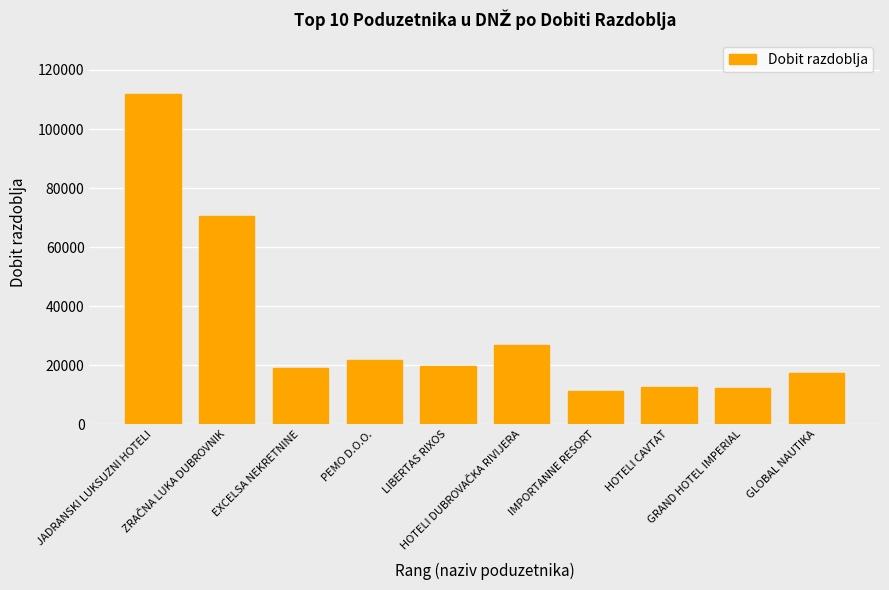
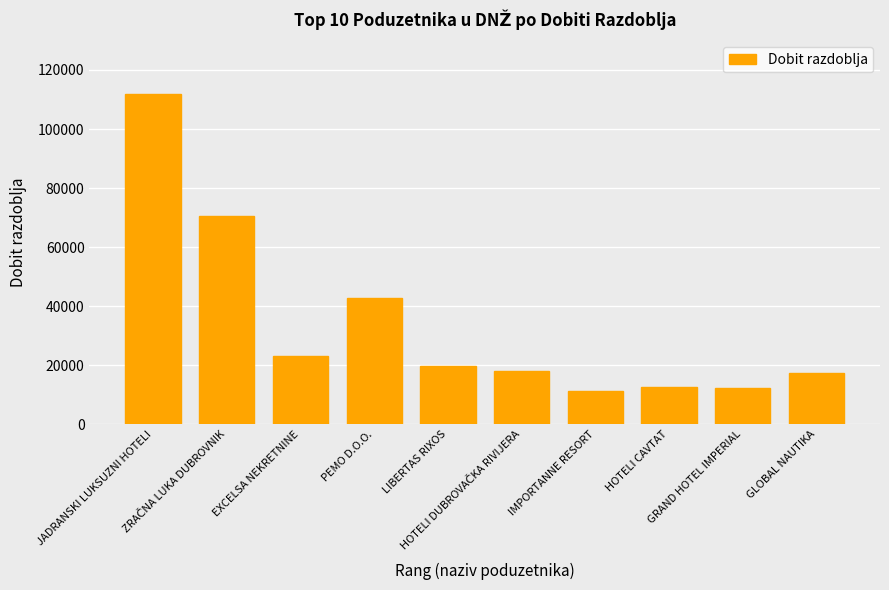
  {
    "JADRANSKI LUKSUZNI HOTELI": 112000,
    "ZRAČNA LUKA DUBROVNIK": 71000,
-   "EXCELSA NEKRETNINE": 19000,
-   "PEMO D.O.O.": 22000,
+   "EXCELSA NEKRETNINE": 23000,
+   "PEMO D.O.O.": 43000,
    "LIBERTAS RIXOS": 20000,
-   "HOTELI DUBROVAČKA RIVIJERA": 27000,
+   "HOTELI DUBROVAČKA RIVIJERA": 18000,
    "IMPORTANNE RESORT": 11000,
    "HOTELI CAVTAT": 13000,
    "GRAND HOTEL IMPERIAL": 12000,
    "GLOBAL NAUTIKA": 17000
  }
